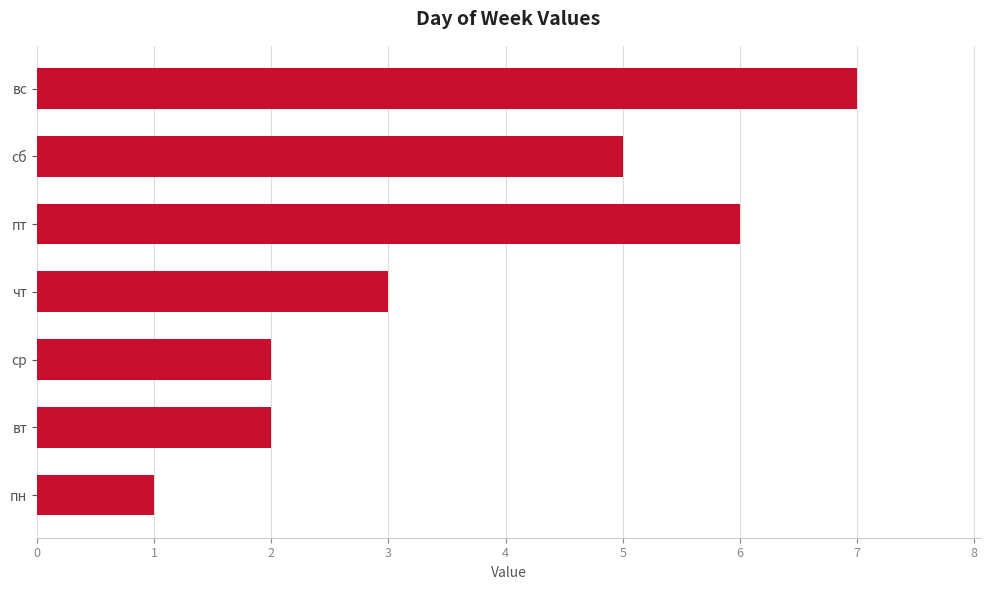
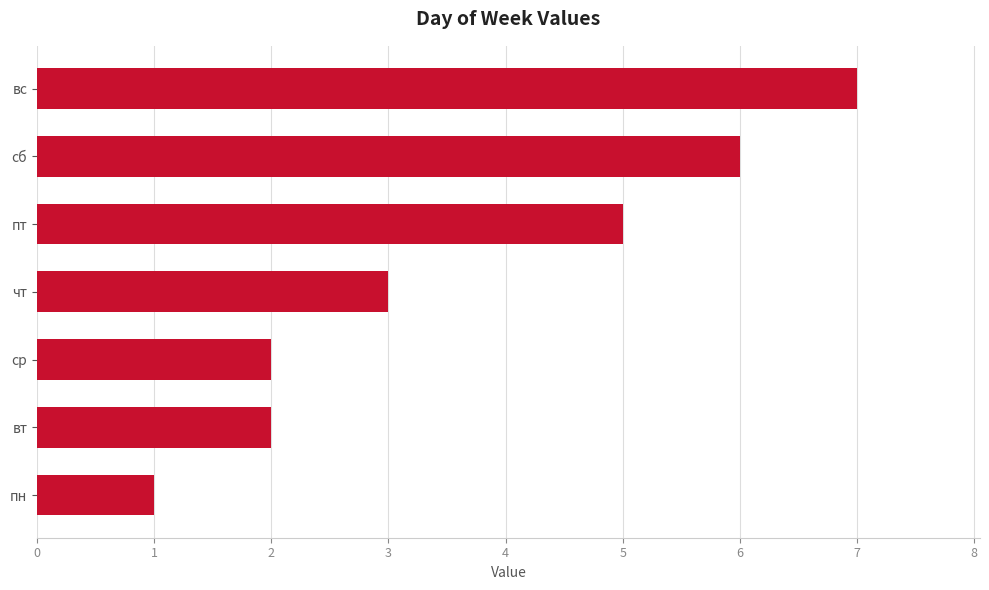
  {
    "вс": 7,
-   "сб": 5,
-   "пт": 6,
+   "сб": 6,
+   "пт": 5,
    "чт": 3,
    "ср": 2,
    "вт": 2,
    "пн": 1
  }
